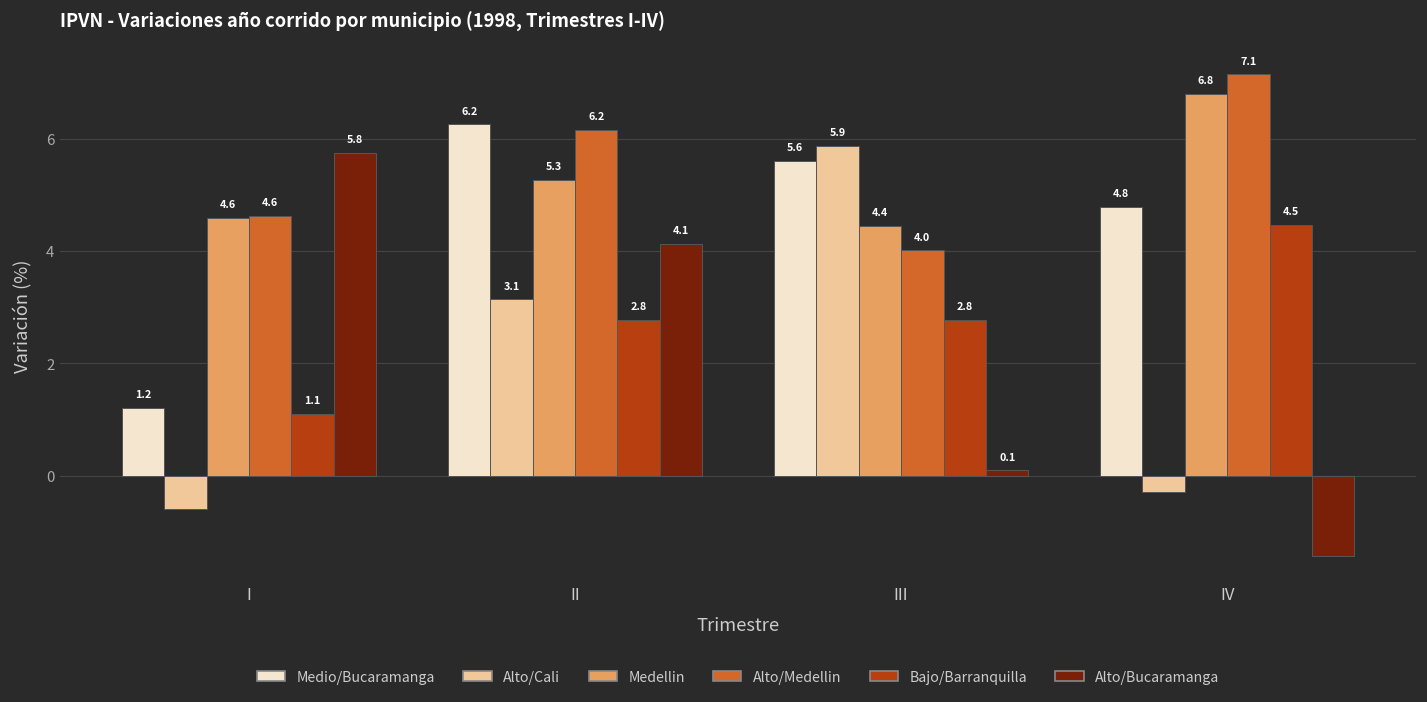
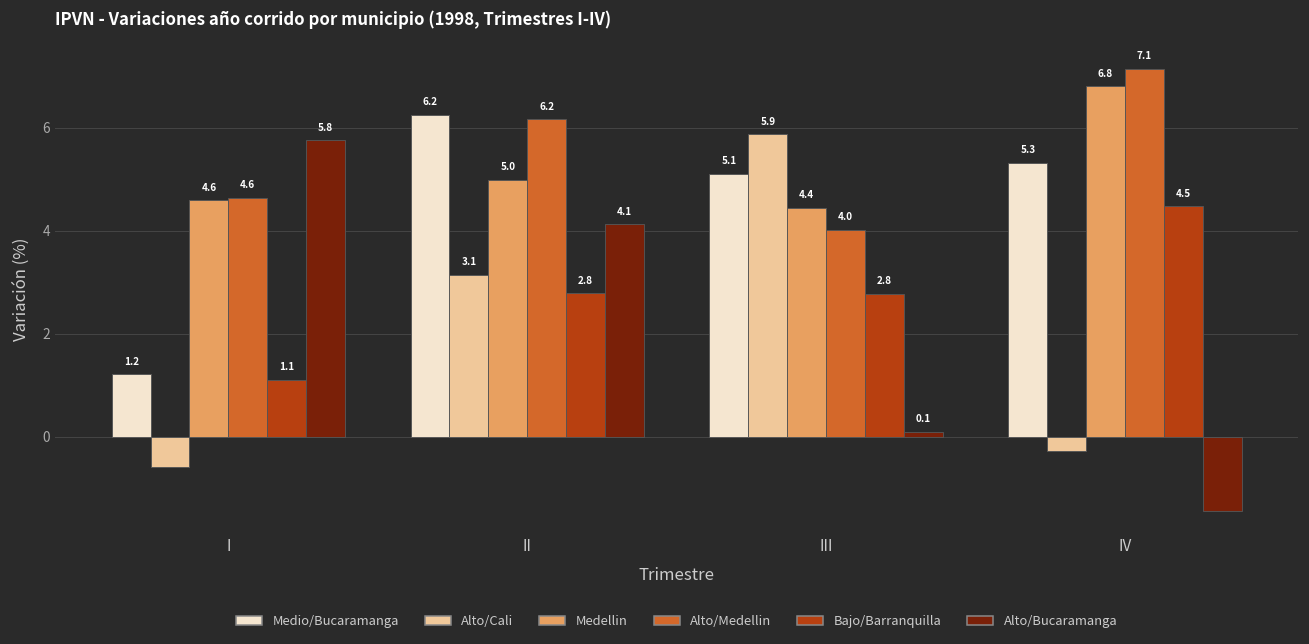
  {
    "Medio/Bucaramanga": {
      "I": 1.2,
      "II": 6.2,
-     "III": 5.6,
-     "IV": 4.8
+     "III": 5.1,
+     "IV": 5.3
    },
    "Alto/Cali": {
      "II": 3.1,
      "III": 5.9
    },
    "Medellin": {
      "I": 4.6,
-     "II": 5.3,
+     "II": 5.0,
      "III": 4.4,
      "IV": 6.8
    },
    "Alto/Bucaramanga": {
      "I": 5.8,
      "II": 4.1,
      "III": 0.1
    }
  }
